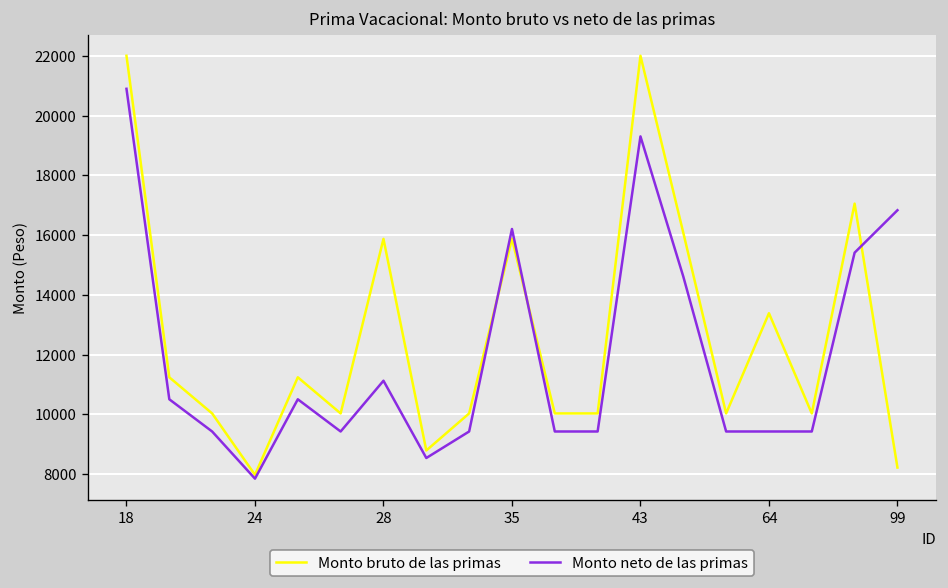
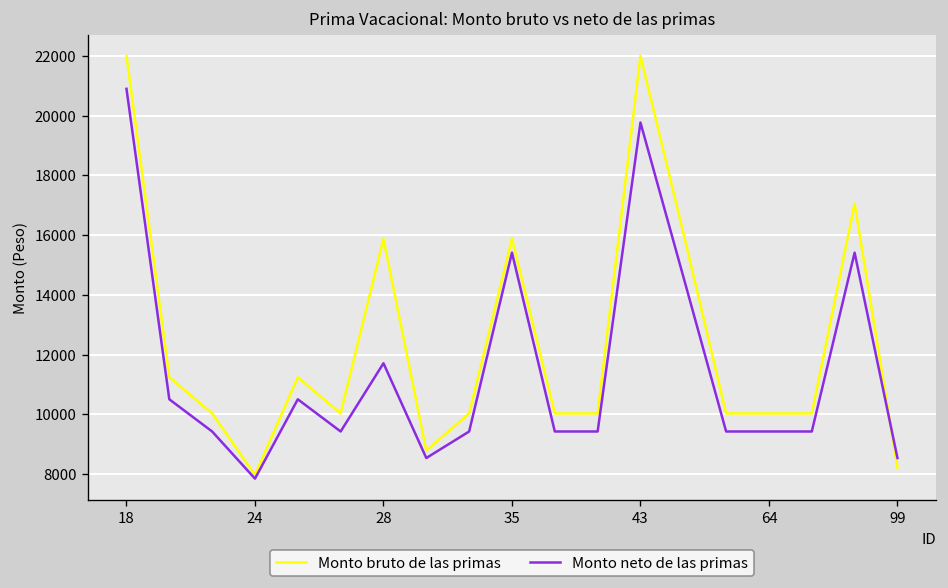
  {
    "Monto bruto de las primas": {
      "18": 22000,
      "24": 8000,
      "28": 15900,
      "35": 15900,
      "43": 22000,
-     "64": 13400,
+     "64": 10000,
      "99": 8200
    },
    "Monto neto de las primas": {
      "18": 20900,
      "24": 7800,
-     "28": 11100,
-     "35": 16200,
-     "43": 19300,
+     "28": 11700,
+     "35": 15400,
+     "43": 19800,
      "64": 9400,
-     "99": 16800
+     "99": 8500
    }
  }
